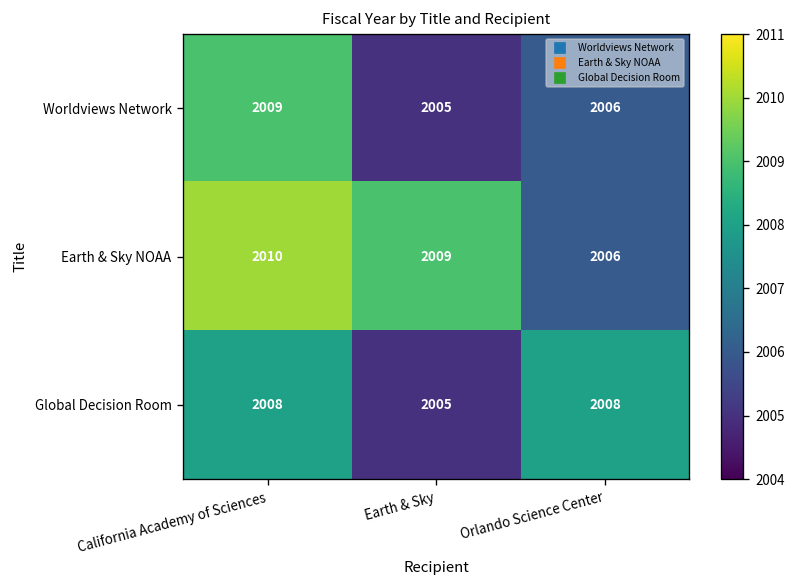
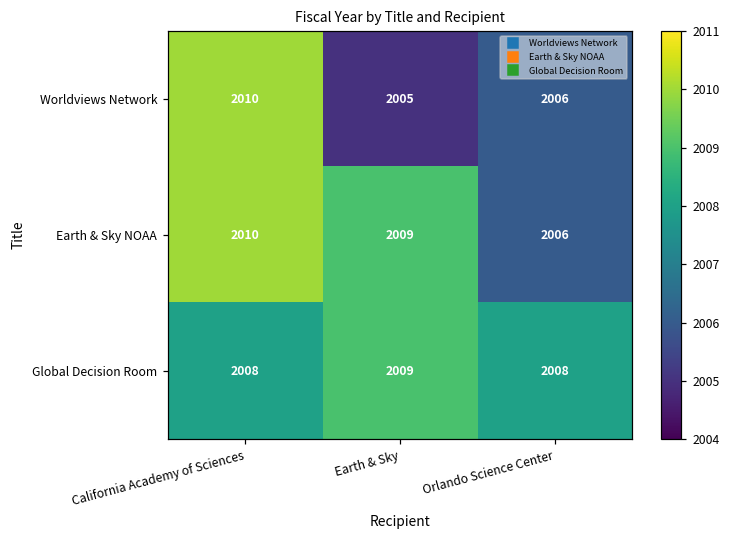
  {
    "Worldviews Network": {
-     "California Academy of Sciences": 2009,
+     "California Academy of Sciences": 2010,
      "Earth & Sky": 2005,
      "Orlando Science Center": 2006
    },
    "Earth & Sky NOAA": {
      "California Academy of Sciences": 2010,
      "Earth & Sky": 2009,
      "Orlando Science Center": 2006
    },
    "Global Decision Room": {
      "California Academy of Sciences": 2008,
-     "Earth & Sky": 2005,
+     "Earth & Sky": 2009,
      "Orlando Science Center": 2008
    }
  }
